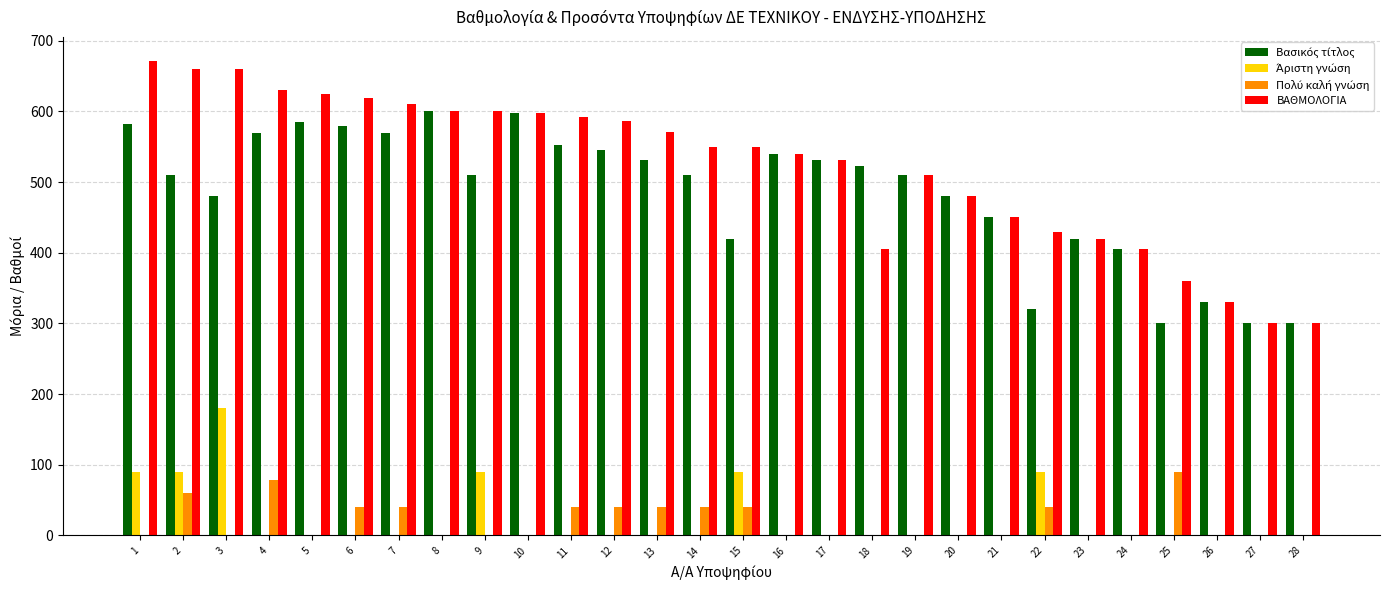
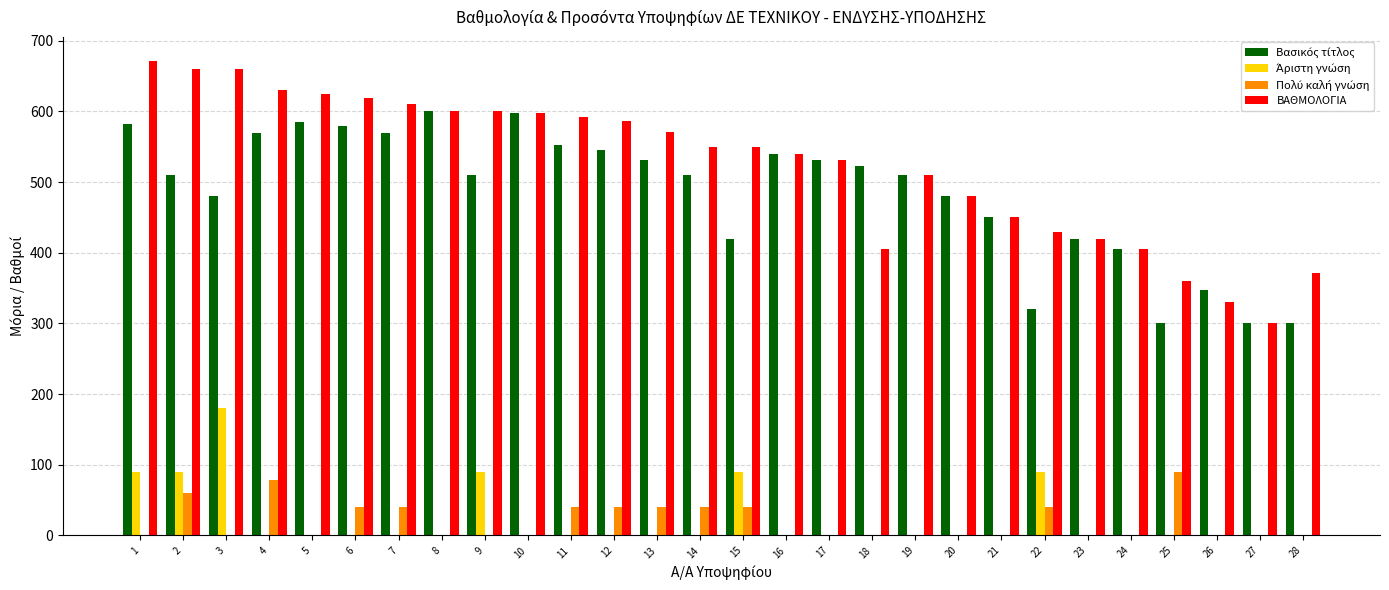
  {
    "Βασικός τίτλος": {
      "1": 580,
      "2": 510,
      "3": 480,
      "4": 570,
      "5": 590,
      "6": 580,
      "7": 570,
      "8": 600,
      "9": 510,
      "10": 600,
      "11": 550,
      "12": 550,
      "13": 530,
      "14": 510,
      "15": 420,
      "16": 540,
      "17": 530,
      "18": 520,
      "19": 510,
      "20": 480,
      "21": 450,
      "22": 320,
      "23": 420,
      "24": 410,
      "25": 300,
-     "26": 330,
+     "26": 350,
      "27": 300,
      "28": 300
    },
    "Άριστη γνώση": {
      "1": 90,
      "2": 90,
      "3": 180,
      "4": 0,
      "5": 0,
      "6": 0,
      "7": 0,
      "8": 0,
      "9": 90,
      "10": 0,
      "11": 0,
      "12": 0,
      "13": 0,
      "14": 0,
      "15": 90,
      "16": 0,
      "17": 0,
      "18": 0,
      "19": 0,
      "20": 0,
      "21": 0,
      "22": 90,
      "23": 0,
      "24": 0,
      "25": 0,
      "26": 0,
      "27": 0,
      "28": 0
    },
    "Πολύ καλή γνώση": {
      "1": 0,
      "2": 60,
      "3": 0,
      "4": 80,
      "5": 0,
      "6": 40,
      "7": 40,
      "8": 0,
      "9": 0,
      "10": 0,
      "11": 40,
      "12": 40,
      "13": 40,
      "14": 40,
      "15": 40,
      "16": 0,
      "17": 0,
      "18": 0,
      "19": 0,
      "20": 0,
      "21": 0,
      "22": 40,
      "23": 0,
      "24": 0,
      "25": 90,
      "26": 0,
      "27": 0,
      "28": 0
    },
    "ΒΑΘΜΟΛΟΓΙΑ": {
      "1": 670,
      "2": 660,
      "3": 660,
      "4": 630,
      "5": 630,
      "6": 620,
      "7": 610,
      "8": 600,
      "9": 600,
      "10": 600,
      "11": 590,
      "12": 590,
      "13": 570,
      "14": 550,
      "15": 550,
      "16": 540,
      "17": 530,
      "18": 410,
      "19": 510,
      "20": 480,
      "21": 450,
      "22": 430,
      "23": 420,
      "24": 410,
      "25": 360,
      "26": 330,
      "27": 300,
-     "28": 300
+     "28": 370
    }
  }
